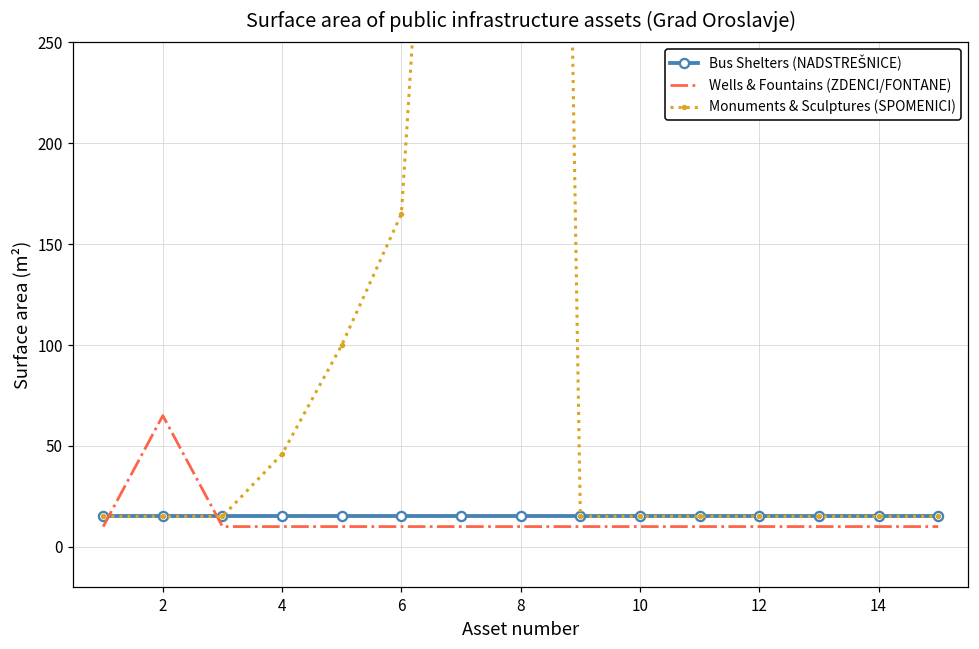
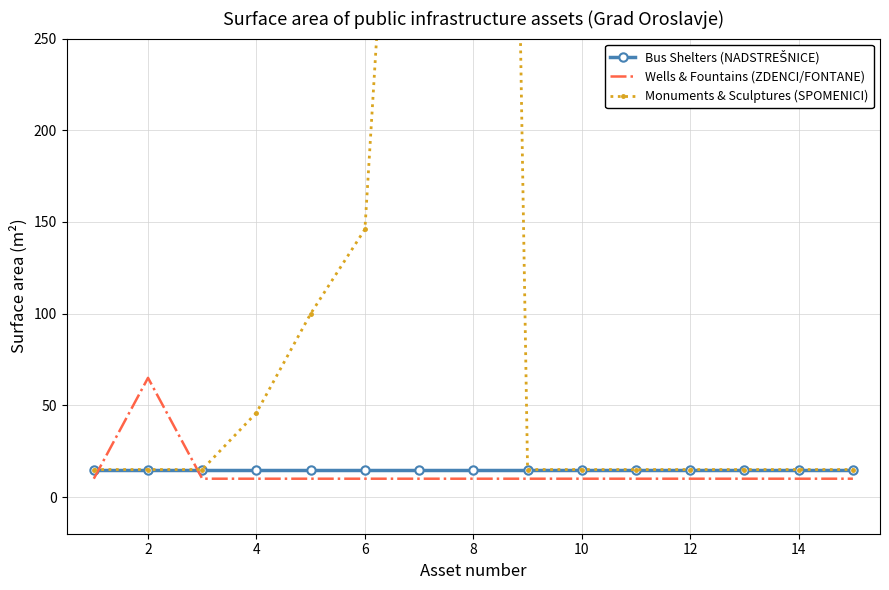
  {
    "Bus Shelters (NADSTREŠNICE)": {
      "4": 15,
      "6": 15,
      "8": 15
    },
    "Wells & Fountains (ZDENCI/FONTANE)": {
      "2": 65,
      "4": 10,
      "6": 10,
      "8": 10,
      "10": 10,
      "12": 10,
      "14": 10
    },
    "Monuments & Sculptures (SPOMENICI)": {
      "4": 46,
-     "6": 165
+     "6": 146
    }
  }
